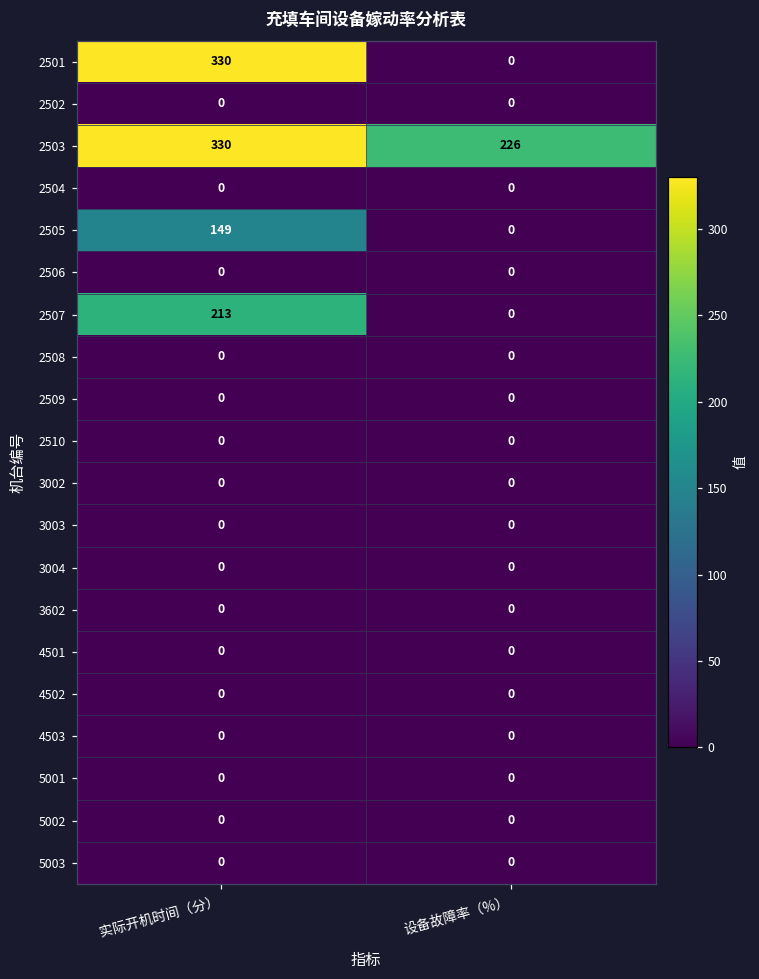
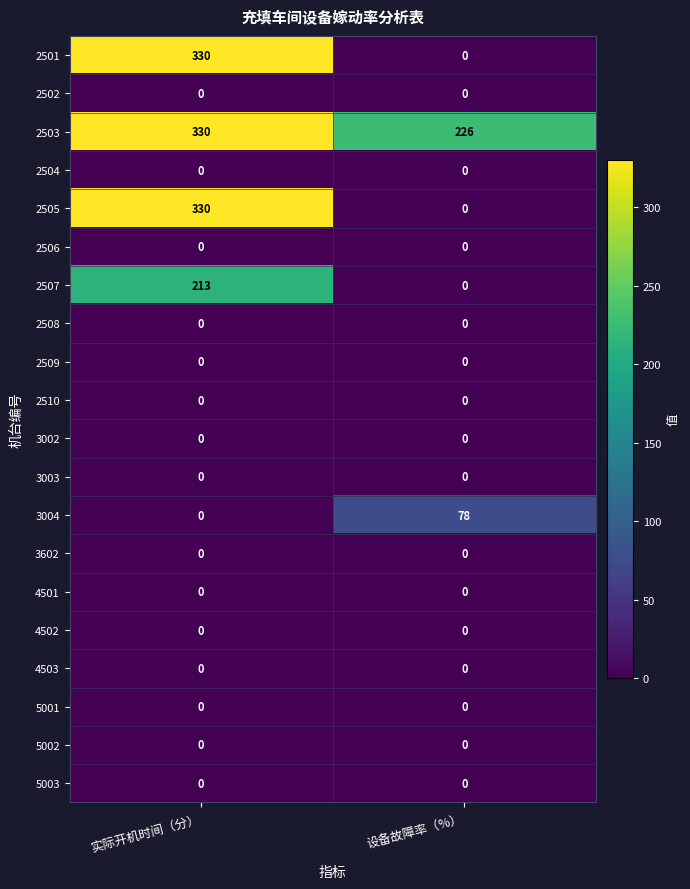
  {
    "2501": {
      "实际开机时间（分）": 330,
      "设备故障率（%）": 0
    },
    "2502": {
      "实际开机时间（分）": 0,
      "设备故障率（%）": 0
    },
    "2503": {
      "实际开机时间（分）": 330,
      "设备故障率（%）": 226
    },
    "2504": {
      "实际开机时间（分）": 0,
      "设备故障率（%）": 0
    },
    "2505": {
-     "实际开机时间（分）": 149,
+     "实际开机时间（分）": 330,
      "设备故障率（%）": 0
    },
    "2506": {
      "实际开机时间（分）": 0,
      "设备故障率（%）": 0
    },
    "2507": {
      "实际开机时间（分）": 213,
      "设备故障率（%）": 0
    },
    "2508": {
      "实际开机时间（分）": 0,
      "设备故障率（%）": 0
    },
    "2509": {
      "实际开机时间（分）": 0,
      "设备故障率（%）": 0
    },
    "2510": {
      "实际开机时间（分）": 0,
      "设备故障率（%）": 0
    },
    "3002": {
      "实际开机时间（分）": 0,
      "设备故障率（%）": 0
    },
    "3003": {
      "实际开机时间（分）": 0,
      "设备故障率（%）": 0
    },
    "3004": {
      "实际开机时间（分）": 0,
-     "设备故障率（%）": 0
+     "设备故障率（%）": 78
    },
    "3602": {
      "实际开机时间（分）": 0,
      "设备故障率（%）": 0
    },
    "4501": {
      "实际开机时间（分）": 0,
      "设备故障率（%）": 0
    },
    "4502": {
      "实际开机时间（分）": 0,
      "设备故障率（%）": 0
    },
    "4503": {
      "实际开机时间（分）": 0,
      "设备故障率（%）": 0
    },
    "5001": {
      "实际开机时间（分）": 0,
      "设备故障率（%）": 0
    },
    "5002": {
      "实际开机时间（分）": 0,
      "设备故障率（%）": 0
    },
    "5003": {
      "实际开机时间（分）": 0,
      "设备故障率（%）": 0
    }
  }
